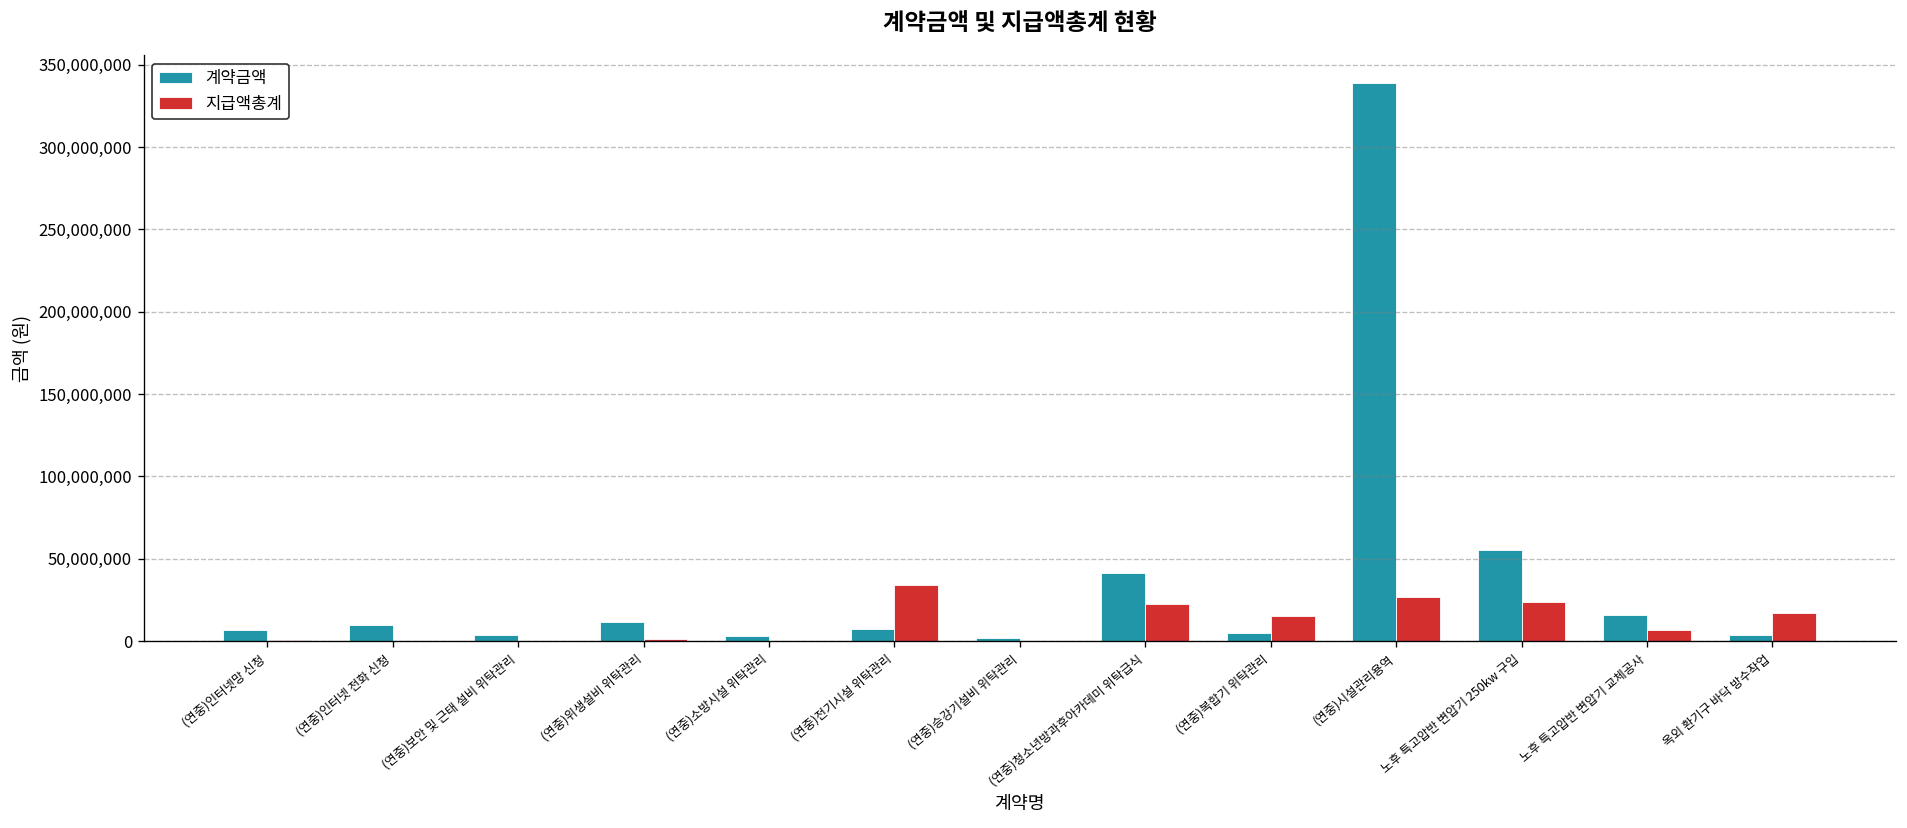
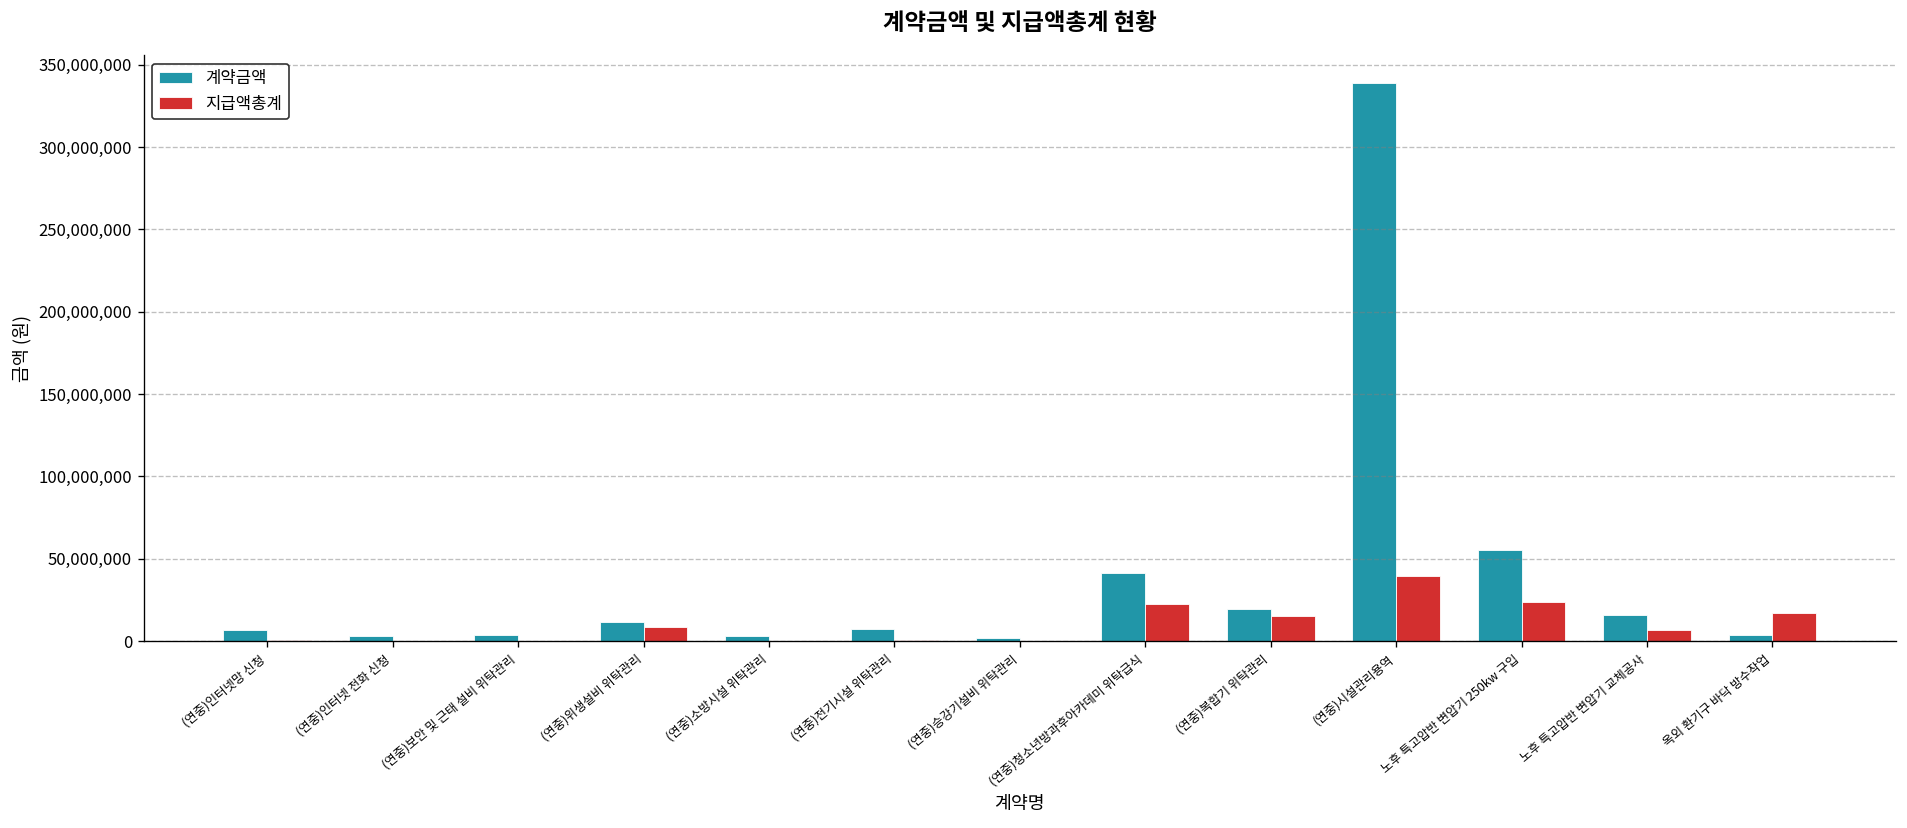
  {
    "계약금액": {
      "(연중)인터넷망 신청": "7,000,000",
-     "(연중)인터넷 전화 신청": "10,000,000",
+     "(연중)인터넷 전화 신청": "3,000,000",
      "(연중)보안 및 근태 설비 위탁관리": "3,000,000",
      "(연중)위생설비 위탁관리": "12,000,000",
      "(연중)소방시설 위탁관리": "3,000,000",
      "(연중)전기시설 위탁관리": "7,000,000",
      "(연중)승강기설비 위탁관리": "2,000,000",
      "(연중)청소년방과후아카데미 위탁급식": "41,000,000",
-     "(연중)복합기 위탁관리": "5,000,000",
+     "(연중)복합기 위탁관리": "19,000,000",
      "(연중)시설관리용역": "339,000,000",
      "노후 특고압반 변압기 250kw 구입": "56,000,000",
      "노후 특고압반 변압기 교체공사": "16,000,000",
      "옥외 환기구 바닥 방수작업": "4,000,000"
    },
    "지급액총계": {
-     "(연중)위생설비 위탁관리": "1,000,000",
-     "(연중)전기시설 위탁관리": "34,000,000",
+     "(연중)위생설비 위탁관리": "8,000,000",
+     "(연중)전기시설 위탁관리": "1,000,000",
      "(연중)청소년방과후아카데미 위탁급식": "23,000,000",
      "(연중)복합기 위탁관리": "15,000,000",
-     "(연중)시설관리용역": "27,000,000",
+     "(연중)시설관리용역": "39,000,000",
      "노후 특고압반 변압기 250kw 구입": "24,000,000",
      "노후 특고압반 변압기 교체공사": "7,000,000",
      "옥외 환기구 바닥 방수작업": "17,000,000"
    }
  }
